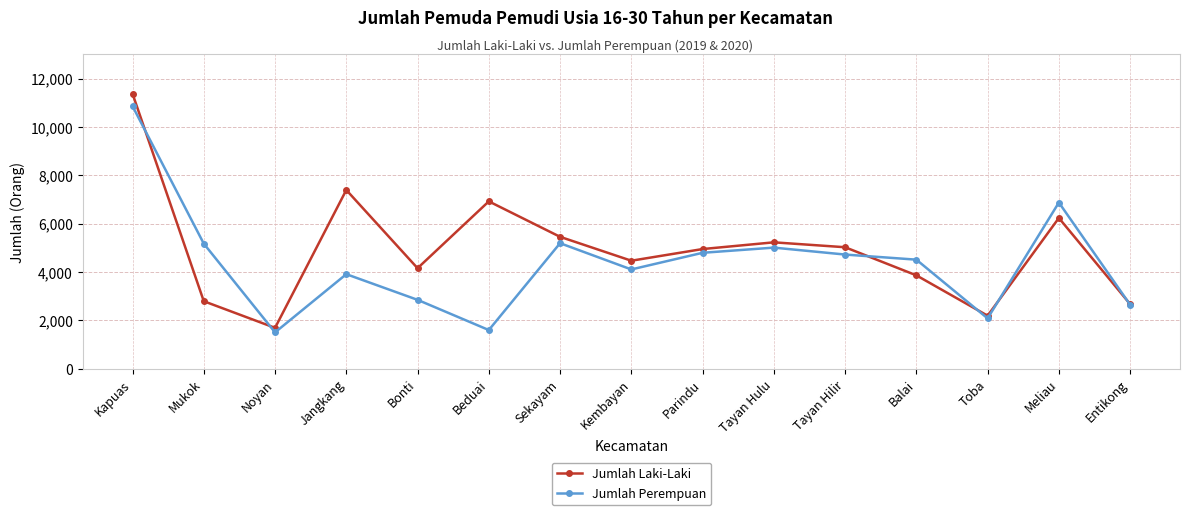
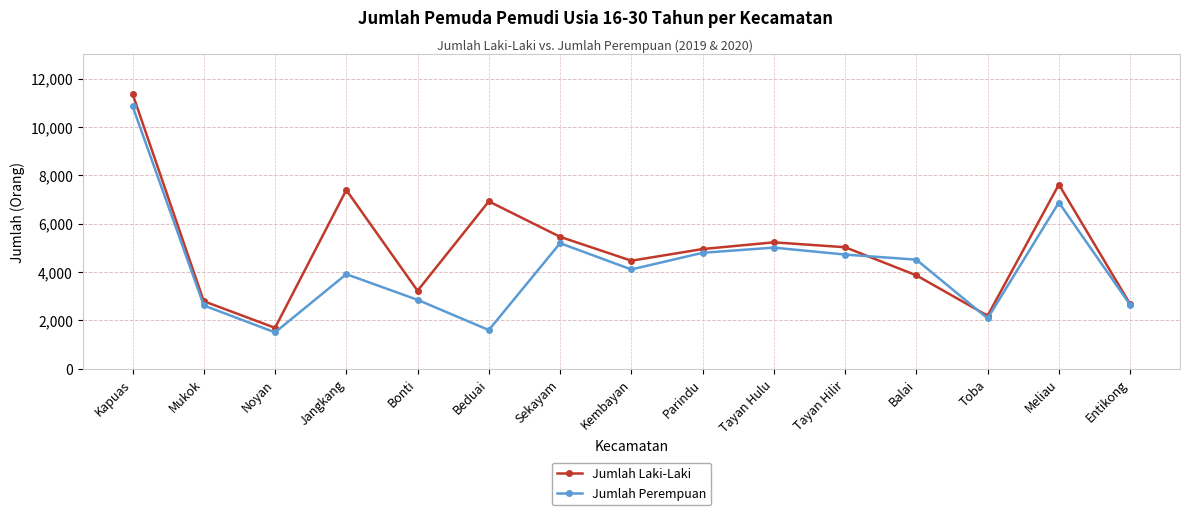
  {
    "Jumlah Laki-Laki": {
      "Kapuas": "11,400",
      "Mukok": "2,800",
      "Noyan": "1,700",
      "Jangkang": "7,400",
-     "Bonti": "4,200",
+     "Bonti": "3,200",
      "Beduai": "6,900",
      "Sekayam": "5,500",
      "Kembayan": "4,500",
      "Parindu": "4,900",
      "Tayan Hulu": "5,200",
      "Tayan Hilir": "5,000",
      "Balai": "3,900",
      "Toba": "2,200",
-     "Meliau": "6,200"
+     "Meliau": "7,600"
    },
    "Jumlah Perempuan": {
      "Kapuas": "10,900",
-     "Mukok": "5,200",
+     "Mukok": "2,600",
      "Noyan": "1,500",
      "Jangkang": "3,900",
      "Bonti": "2,800",
      "Beduai": "1,600",
      "Sekayam": "5,200",
      "Kembayan": "4,100",
      "Parindu": "4,800",
      "Tayan Hulu": "5,000",
      "Tayan Hilir": "4,700",
      "Balai": "4,500",
      "Toba": "2,100",
      "Meliau": "6,900"
    }
  }
